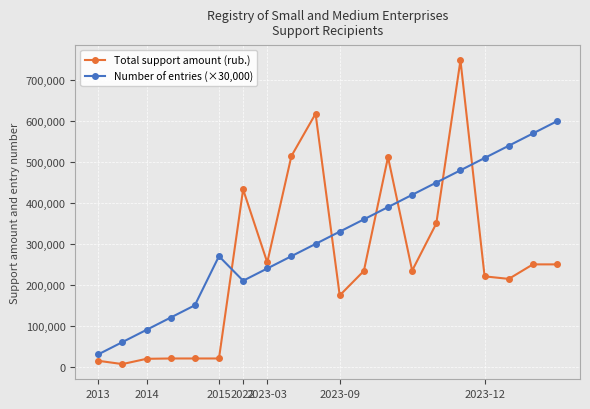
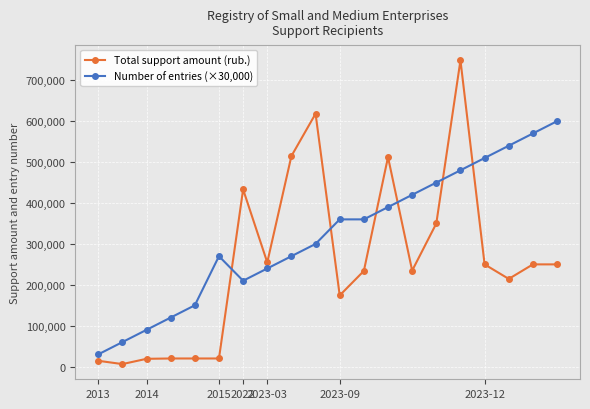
  {
    "Total support amount (rub.)": {
      "2013": "10,000",
      "2014": "20,000",
      "2015": "20,000",
      "2023-09": "170,000",
-     "2023-12": "220,000"
+     "2023-12": "250,000"
    },
    "Number of entries (×30,000)": {
      "2013": "30,000",
      "2014": "90,000",
      "2015": "270,000",
-     "2023-09": "330,000",
+     "2023-09": "360,000",
      "2023-12": "510,000"
    }
  }
